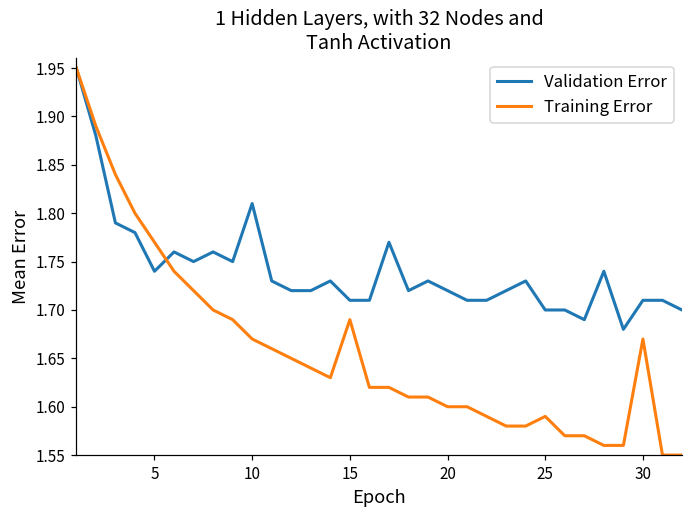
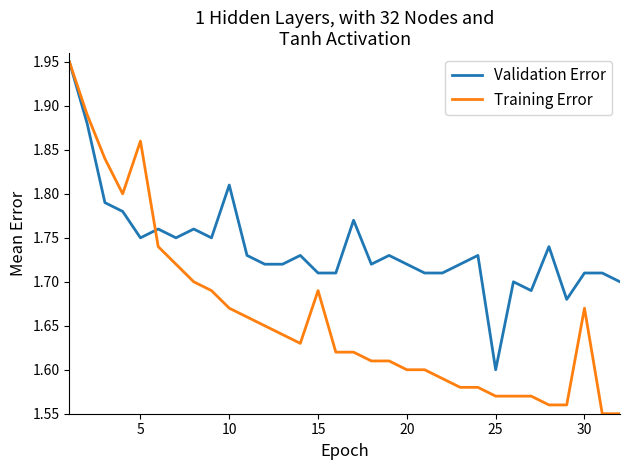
  {
    "Validation Error": {
-     "5": 1.74,
+     "5": 1.75,
      "10": 1.81,
      "15": 1.71,
      "20": 1.72,
-     "25": 1.7,
+     "25": 1.6,
      "30": 1.71
    },
    "Training Error": {
-     "5": 1.77,
+     "5": 1.86,
      "10": 1.67,
      "15": 1.69,
      "20": 1.60,
-     "25": 1.59,
+     "25": 1.57,
      "30": 1.67
    }
  }
